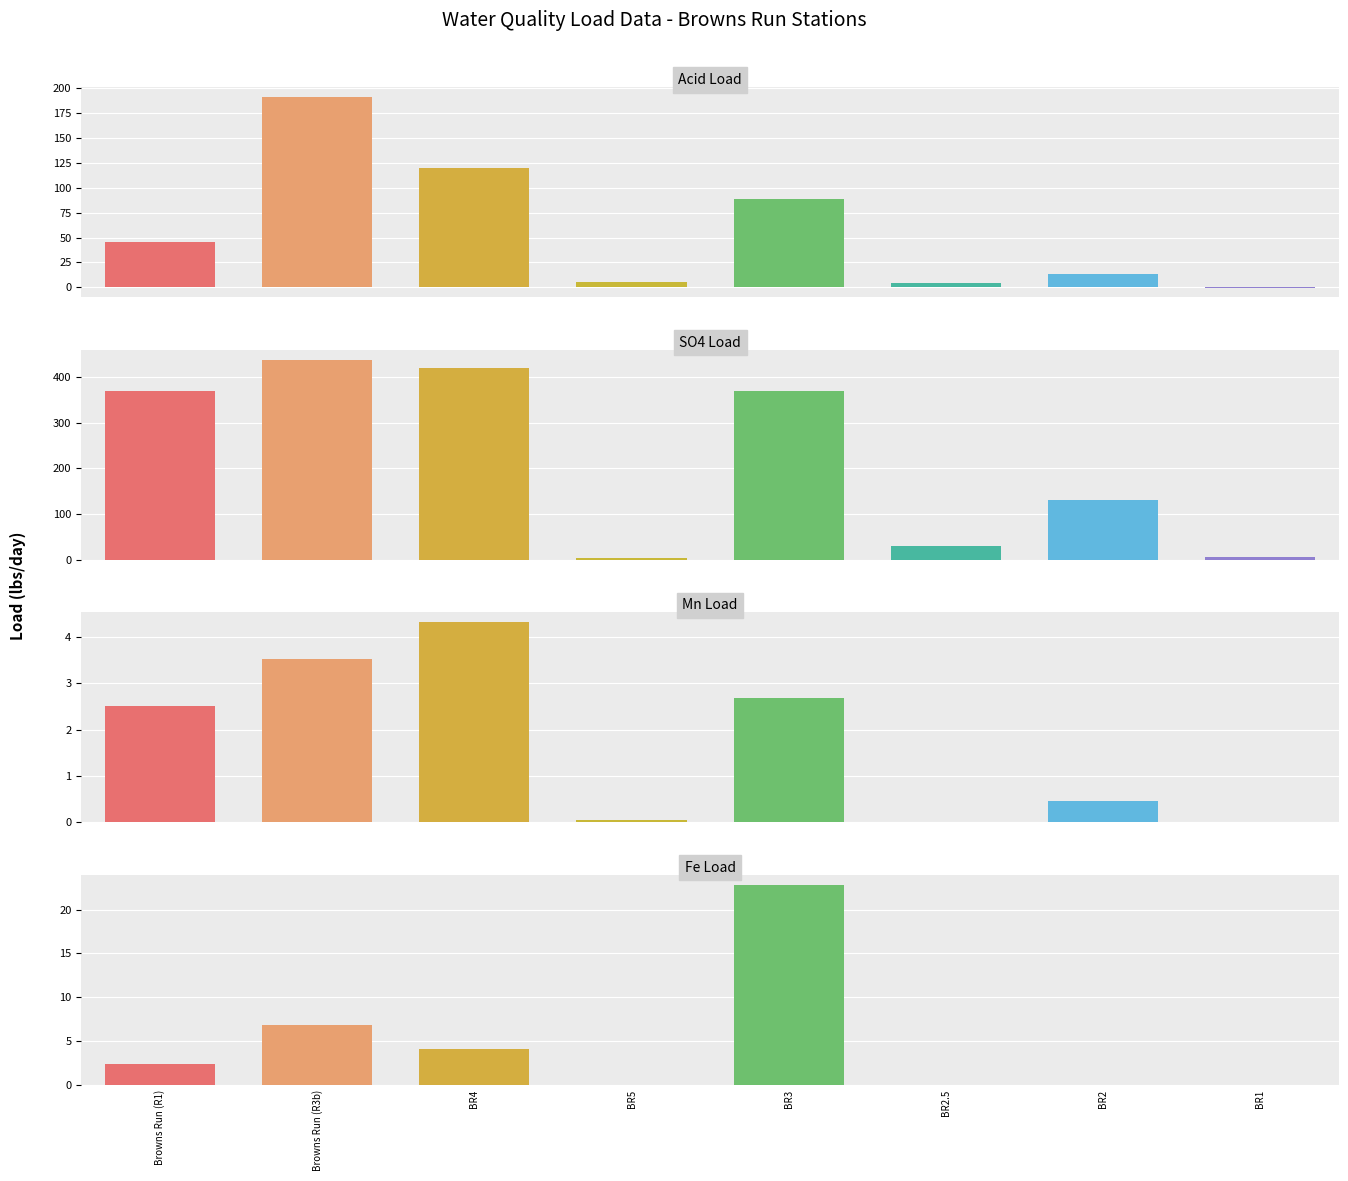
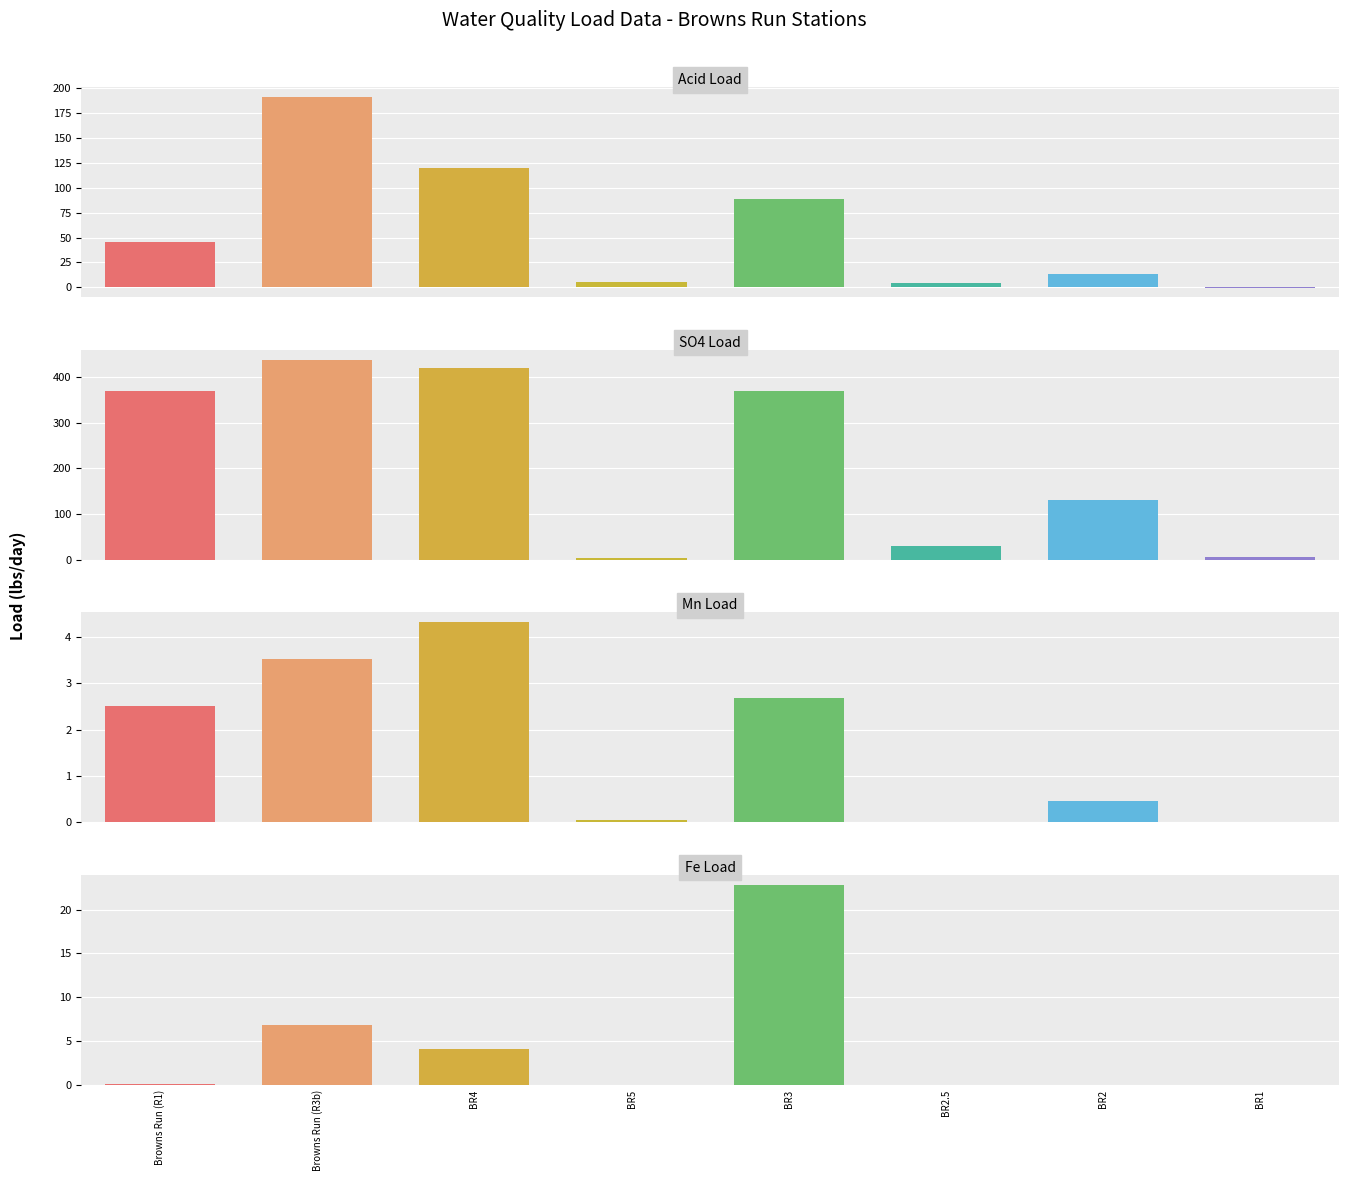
  {
    "Fe Load": {
-     "Browns Run (R1)": 2,
+     "Browns Run (R1)": 0,
      "Browns Run (R3b)": 7,
      "BR4": 4,
      "BR5": 0,
      "BR3": 23,
      "BR2.5": 0,
      "BR2": 0,
      "BR1": 0
    }
  }
